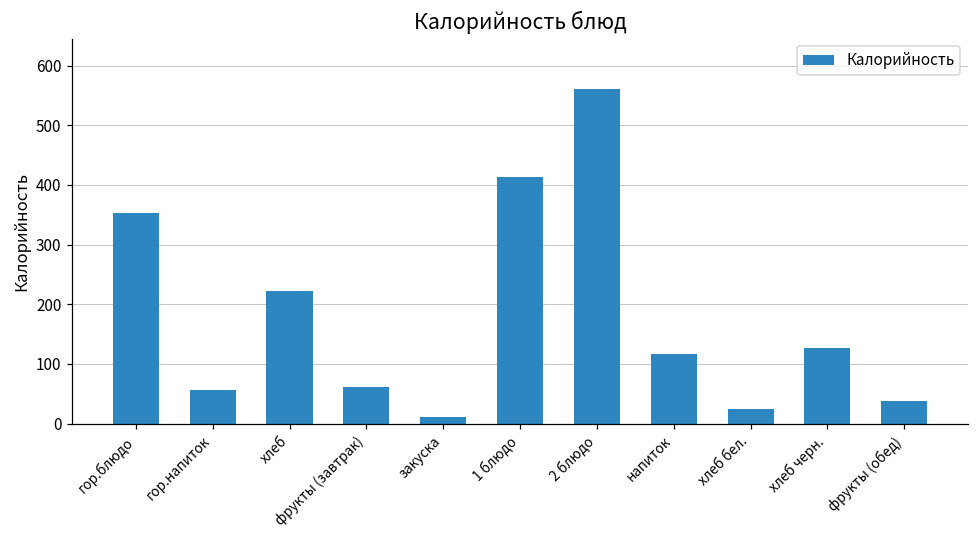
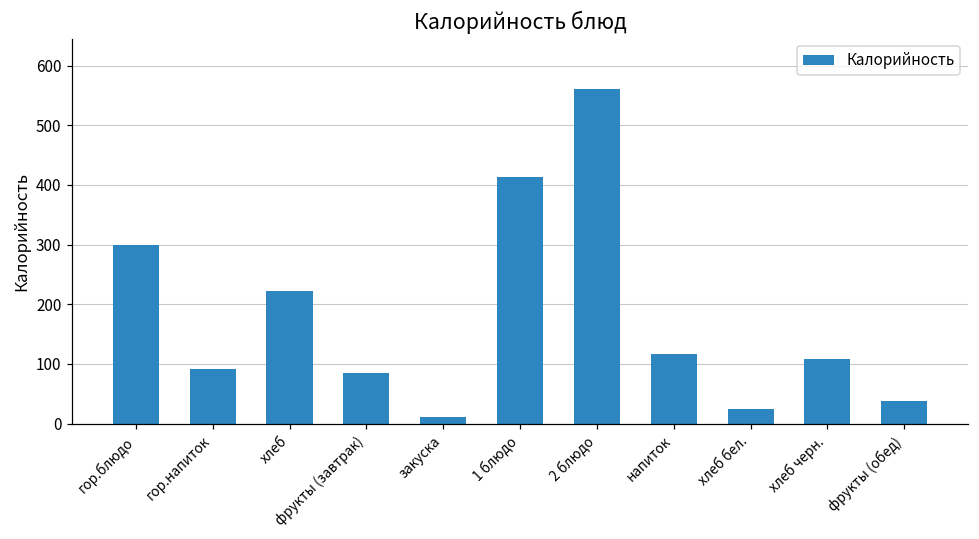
  {
-   "гор.блюдо": 350,
-   "гор.напиток": 60,
+   "гор.блюдо": 300,
+   "гор.напиток": 90,
    "хлеб": 220,
-   "фрукты (завтрак)": 60,
+   "фрукты (завтрак)": 80,
    "закуска": 10,
    "1 блюдо": 410,
    "2 блюдо": 560,
    "напиток": 120,
    "хлеб бел.": 20,
-   "хлеб черн.": 130,
+   "хлеб черн.": 110,
    "фрукты (обед)": 40
  }
